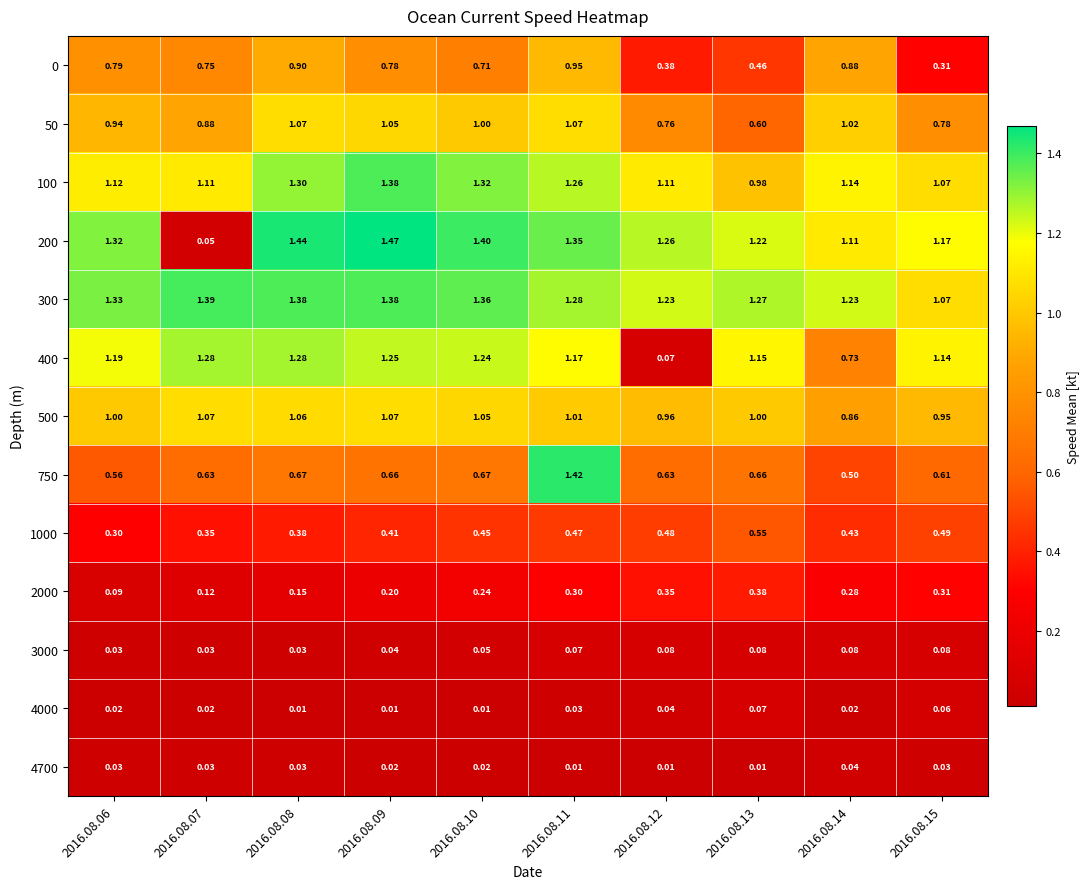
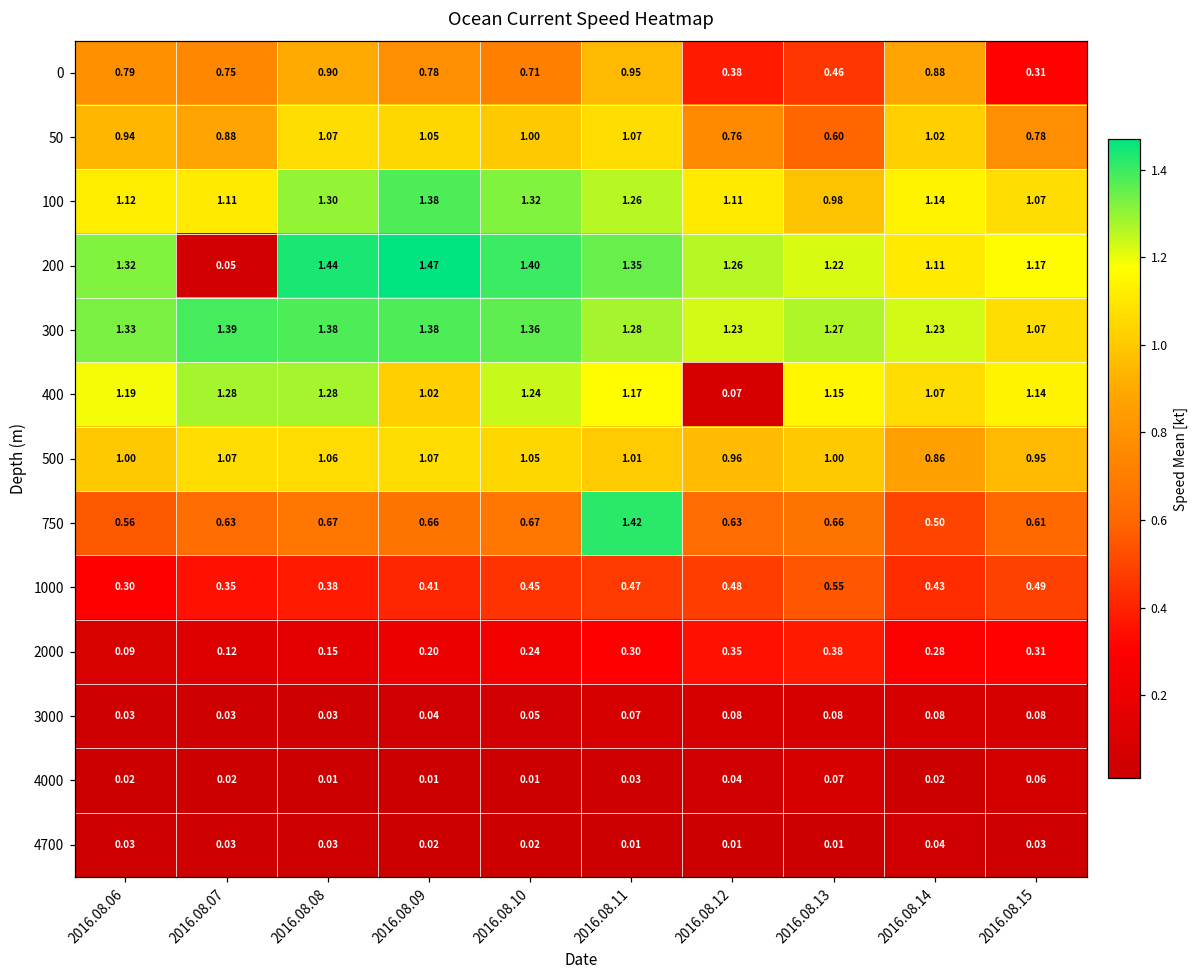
  {
    "0": {
      "2016.08.06": 0.79,
      "2016.08.07": 0.75,
      "2016.08.08": 0.90,
      "2016.08.09": 0.78,
      "2016.08.10": 0.71,
      "2016.08.11": 0.95,
      "2016.08.12": 0.38,
      "2016.08.13": 0.46,
      "2016.08.14": 0.88,
      "2016.08.15": 0.31
    },
    "50": {
      "2016.08.06": 0.94,
      "2016.08.07": 0.88,
      "2016.08.08": 1.07,
      "2016.08.09": 1.05,
      "2016.08.10": 1.00,
      "2016.08.11": 1.07,
      "2016.08.12": 0.76,
      "2016.08.13": 0.60,
      "2016.08.14": 1.02,
      "2016.08.15": 0.78
    },
    "100": {
      "2016.08.06": 1.12,
      "2016.08.07": 1.11,
      "2016.08.08": 1.30,
      "2016.08.09": 1.38,
      "2016.08.10": 1.32,
      "2016.08.11": 1.26,
      "2016.08.12": 1.11,
      "2016.08.13": 0.98,
      "2016.08.14": 1.14,
      "2016.08.15": 1.07
    },
    "200": {
      "2016.08.06": 1.32,
      "2016.08.07": 0.05,
      "2016.08.08": 1.44,
      "2016.08.09": 1.47,
      "2016.08.10": 1.40,
      "2016.08.11": 1.35,
      "2016.08.12": 1.26,
      "2016.08.13": 1.22,
      "2016.08.14": 1.11,
      "2016.08.15": 1.17
    },
    "300": {
      "2016.08.06": 1.33,
      "2016.08.07": 1.39,
      "2016.08.08": 1.38,
      "2016.08.09": 1.38,
      "2016.08.10": 1.36,
      "2016.08.11": 1.28,
      "2016.08.12": 1.23,
      "2016.08.13": 1.27,
      "2016.08.14": 1.23,
      "2016.08.15": 1.07
    },
    "400": {
      "2016.08.06": 1.19,
      "2016.08.07": 1.28,
      "2016.08.08": 1.28,
-     "2016.08.09": 1.25,
+     "2016.08.09": 1.02,
      "2016.08.10": 1.24,
      "2016.08.11": 1.17,
      "2016.08.12": 0.07,
      "2016.08.13": 1.15,
-     "2016.08.14": 0.73,
+     "2016.08.14": 1.07,
      "2016.08.15": 1.14
    },
    "500": {
      "2016.08.06": 1.00,
      "2016.08.07": 1.07,
      "2016.08.08": 1.06,
      "2016.08.09": 1.07,
      "2016.08.10": 1.05,
      "2016.08.11": 1.01,
      "2016.08.12": 0.96,
      "2016.08.13": 1.00,
      "2016.08.14": 0.86,
      "2016.08.15": 0.95
    },
    "750": {
      "2016.08.06": 0.56,
      "2016.08.07": 0.63,
      "2016.08.08": 0.67,
      "2016.08.09": 0.66,
      "2016.08.10": 0.67,
      "2016.08.11": 1.42,
      "2016.08.12": 0.63,
      "2016.08.13": 0.66,
      "2016.08.14": 0.50,
      "2016.08.15": 0.61
    },
    "1000": {
      "2016.08.06": 0.30,
      "2016.08.07": 0.35,
      "2016.08.08": 0.38,
      "2016.08.09": 0.41,
      "2016.08.10": 0.45,
      "2016.08.11": 0.47,
      "2016.08.12": 0.48,
      "2016.08.13": 0.55,
      "2016.08.14": 0.43,
      "2016.08.15": 0.49
    },
    "2000": {
      "2016.08.06": 0.09,
      "2016.08.07": 0.12,
      "2016.08.08": 0.15,
      "2016.08.09": 0.20,
      "2016.08.10": 0.24,
      "2016.08.11": 0.30,
      "2016.08.12": 0.35,
      "2016.08.13": 0.38,
      "2016.08.14": 0.28,
      "2016.08.15": 0.31
    },
    "3000": {
      "2016.08.06": 0.03,
      "2016.08.07": 0.03,
      "2016.08.08": 0.03,
      "2016.08.09": 0.04,
      "2016.08.10": 0.05,
      "2016.08.11": 0.07,
      "2016.08.12": 0.08,
      "2016.08.13": 0.08,
      "2016.08.14": 0.08,
      "2016.08.15": 0.08
    },
    "4000": {
      "2016.08.06": 0.02,
      "2016.08.07": 0.02,
      "2016.08.08": 0.01,
      "2016.08.09": 0.01,
      "2016.08.10": 0.01,
      "2016.08.11": 0.03,
      "2016.08.12": 0.04,
      "2016.08.13": 0.07,
      "2016.08.14": 0.02,
      "2016.08.15": 0.06
    },
    "4700": {
      "2016.08.06": 0.03,
      "2016.08.07": 0.03,
      "2016.08.08": 0.03,
      "2016.08.09": 0.02,
      "2016.08.10": 0.02,
      "2016.08.11": 0.01,
      "2016.08.12": 0.01,
      "2016.08.13": 0.01,
      "2016.08.14": 0.04,
      "2016.08.15": 0.03
    }
  }
